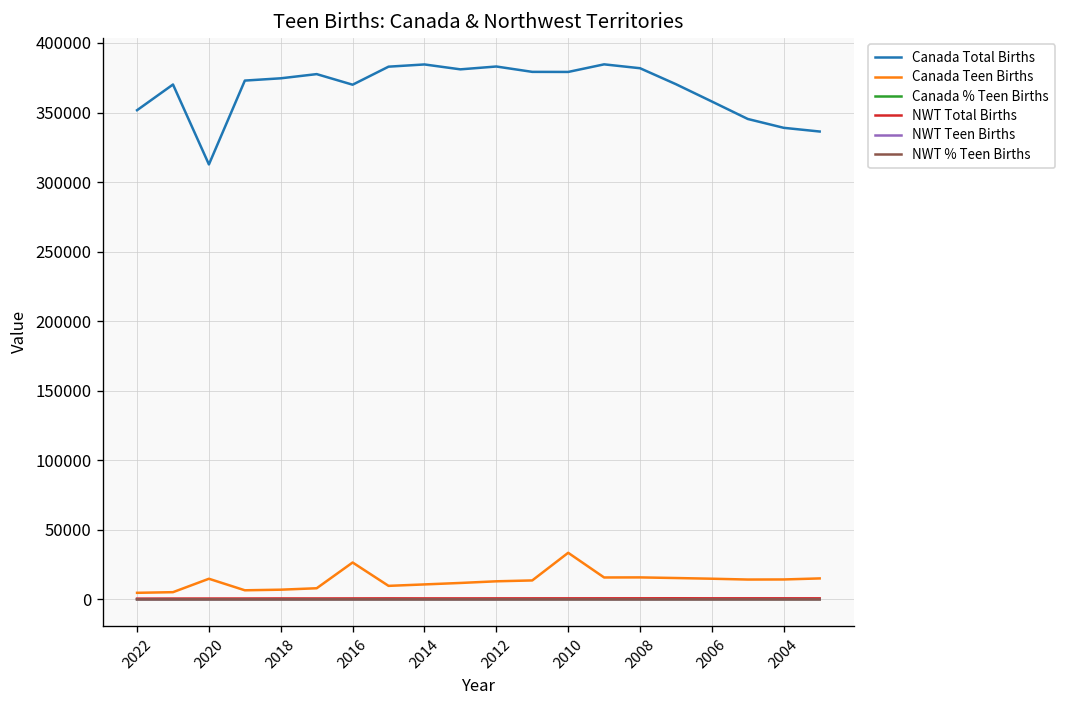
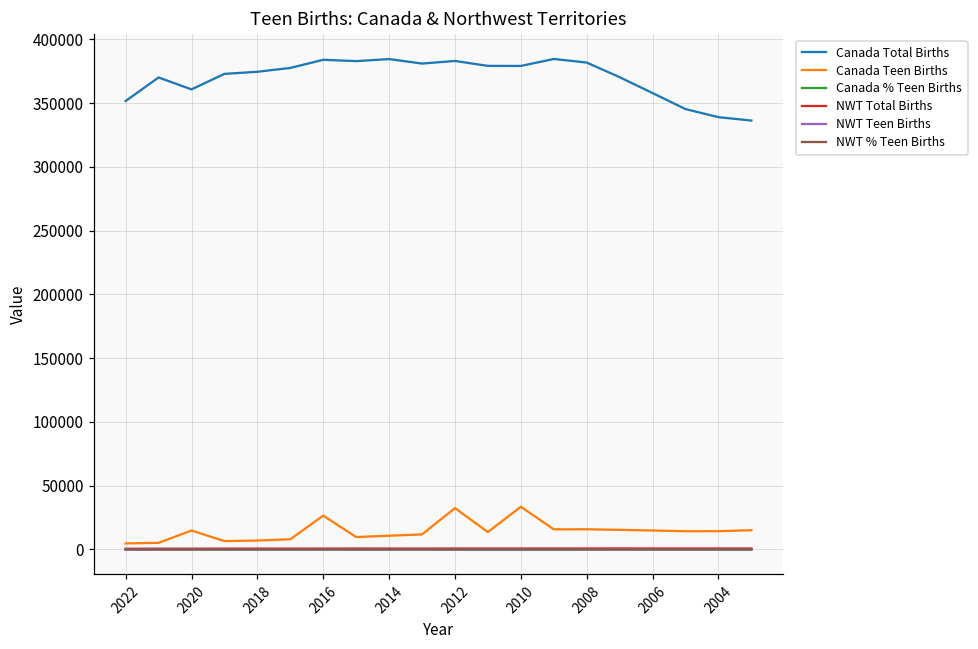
  {
    "Canada Total Births": {
      "2022": 352000,
-     "2020": 313000,
+     "2020": 361000,
      "2018": 375000,
-     "2016": 370000,
+     "2016": 384000,
      "2014": 385000,
      "2012": 383000,
      "2010": 379000,
      "2008": 382000,
      "2006": 358000,
      "2004": 339000
    },
    "Canada Teen Births": {
      "2022": 5000,
      "2020": 15000,
      "2018": 7000,
      "2016": 26000,
      "2014": 11000,
-     "2012": 13000,
+     "2012": 32000,
      "2010": 33000,
      "2008": 16000,
      "2006": 15000,
      "2004": 14000
    }
  }
